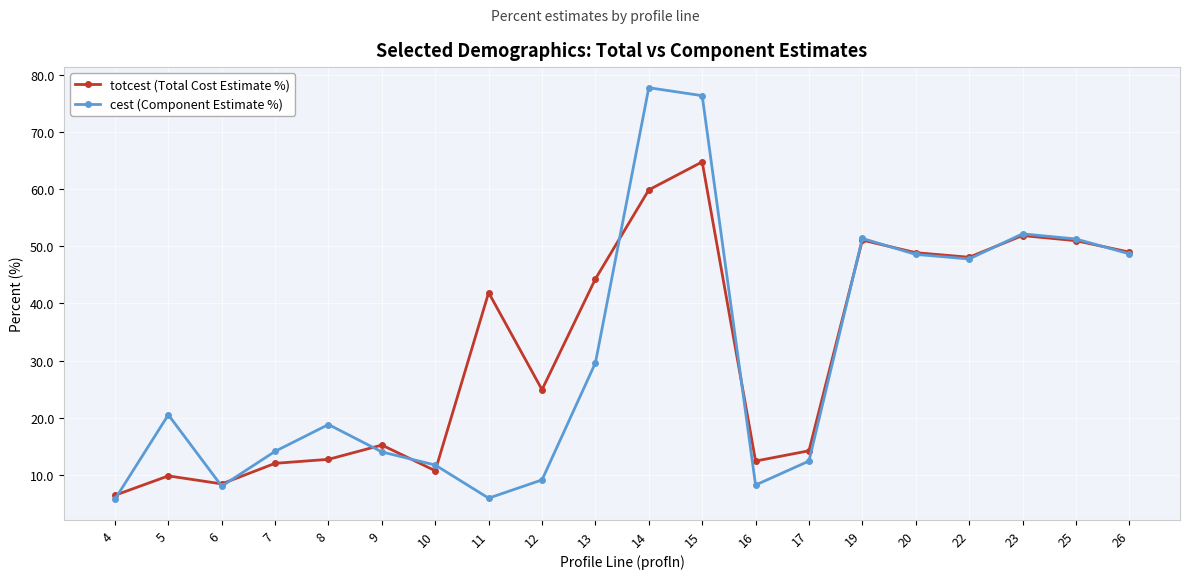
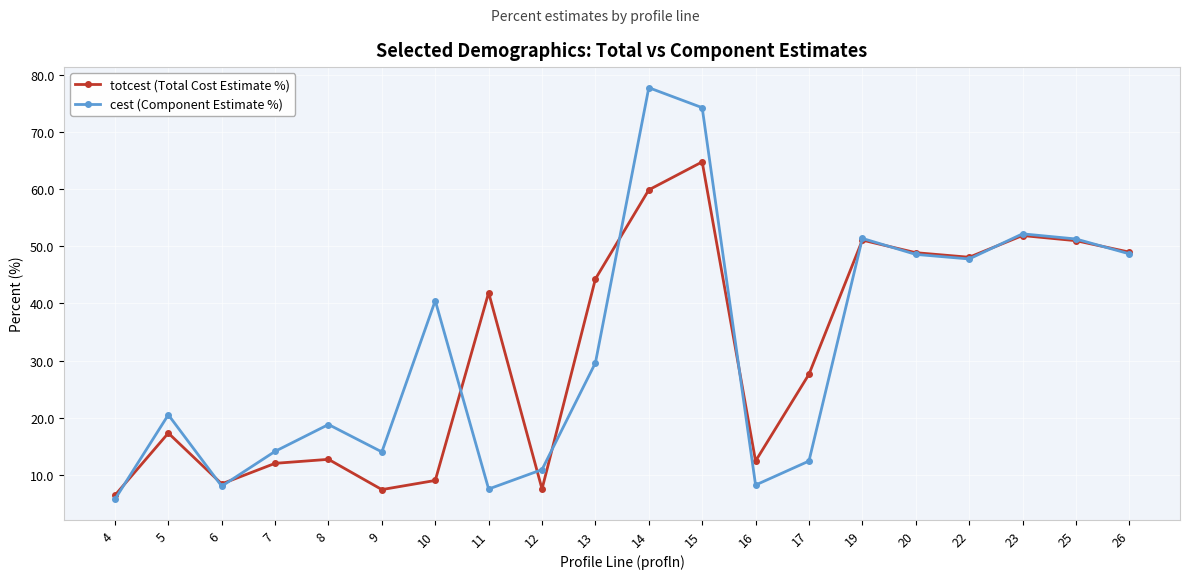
  {
    "totcest (Total Cost Estimate %)": {
      "4": 6,
-     "5": 10,
+     "5": 17,
      "7": 12,
      "8": 13,
-     "9": 15,
-     "10": 11,
+     "9": 7,
+     "10": 9,
      "11": 42,
-     "12": 25,
+     "12": 8,
      "13": 44,
      "14": 60,
      "15": 65,
      "16": 12,
-     "17": 14
+     "17": 28
    },
    "cest (Component Estimate %)": {
      "4": 6,
      "5": 21,
      "7": 14,
      "8": 19,
      "9": 14,
-     "10": 12,
-     "11": 6,
-     "12": 9,
+     "10": 41,
+     "11": 8,
+     "12": 11,
      "13": 30,
      "14": 78,
-     "15": 76,
+     "15": 74,
      "16": 8,
      "17": 12
    }
  }
